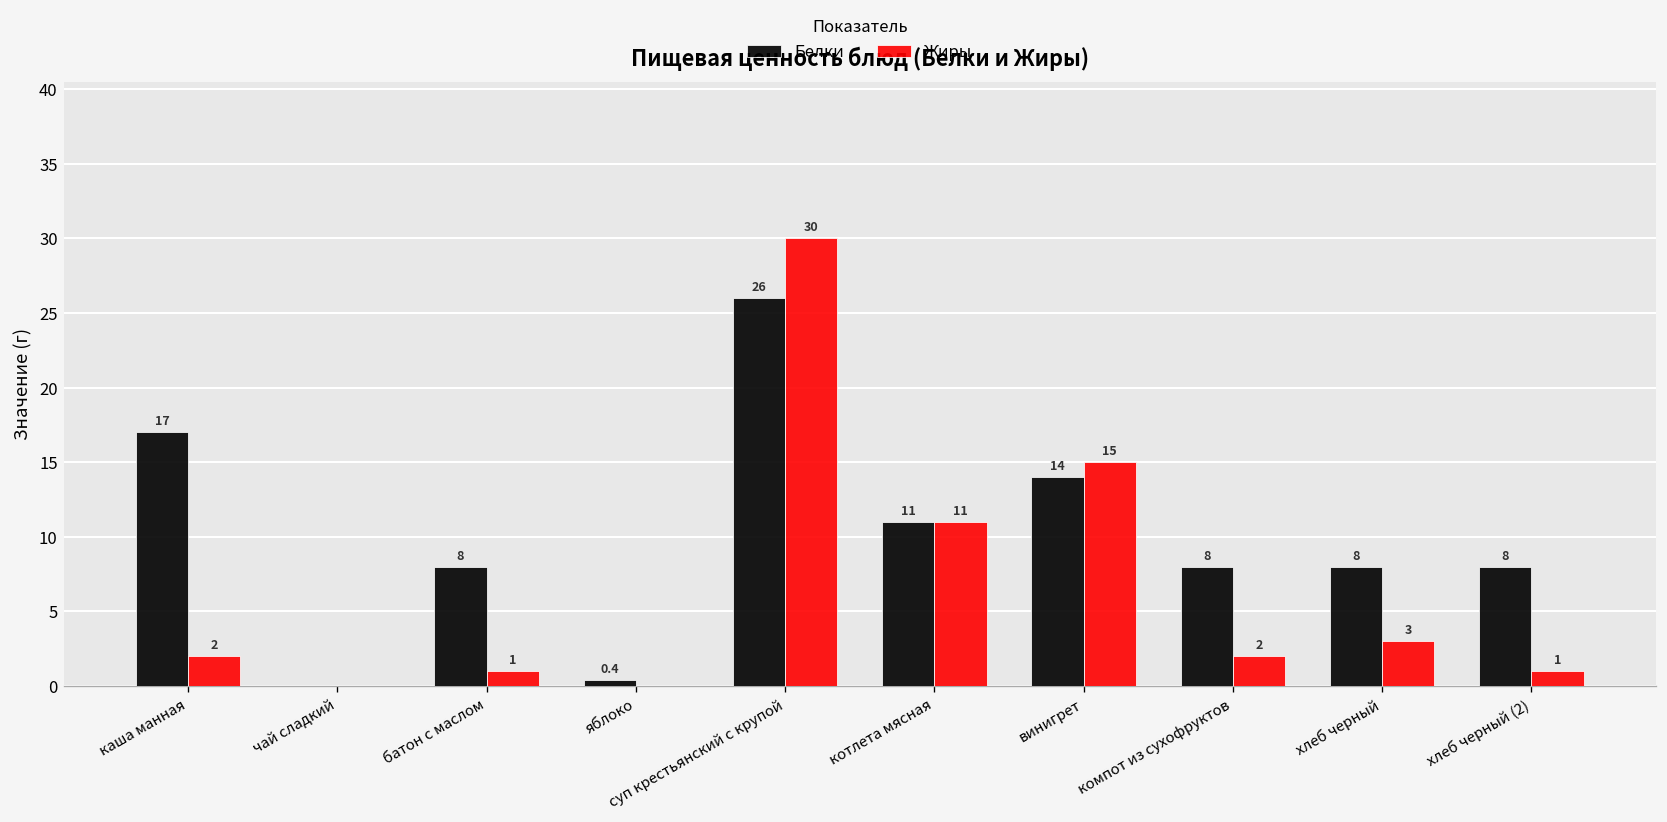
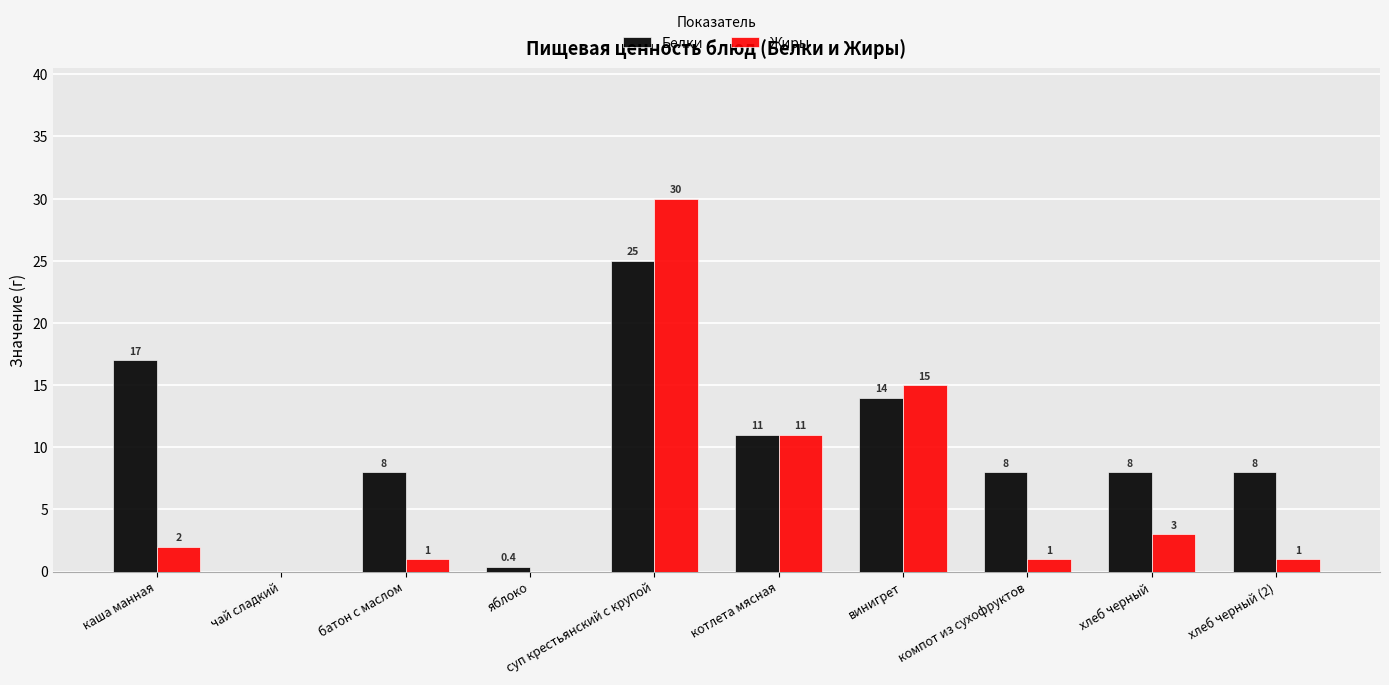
  {
    "Белки": {
      "каша манная": 17,
      "батон с маслом": 8,
      "яблоко": 0.4,
-     "суп крестьянский с крупой": 26,
+     "суп крестьянский с крупой": 25,
      "котлета мясная": 11,
      "винигрет": 14,
      "компот из сухофруктов": 8,
      "хлеб черный": 8,
      "хлеб черный (2)": 8
    },
    "Жиры": {
      "каша манная": 2,
      "батон с маслом": 1,
      "суп крестьянский с крупой": 30,
      "котлета мясная": 11,
      "винигрет": 15,
-     "компот из сухофруктов": 2,
+     "компот из сухофруктов": 1,
      "хлеб черный": 3,
      "хлеб черный (2)": 1
    }
  }
